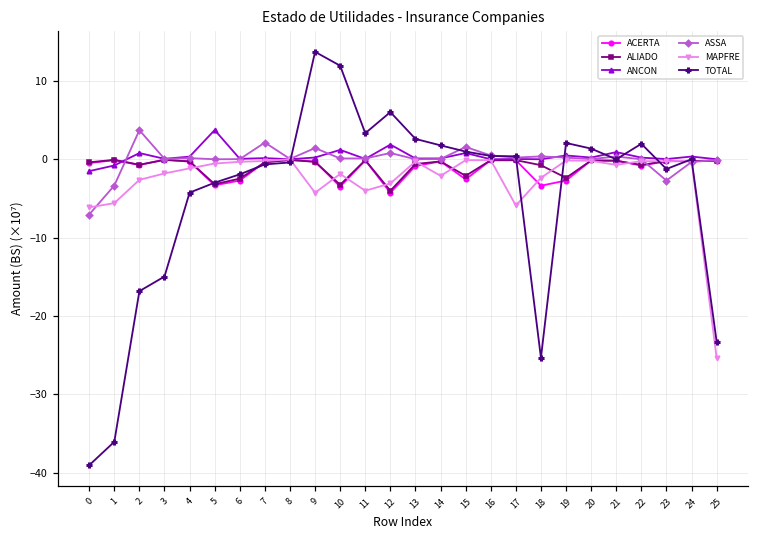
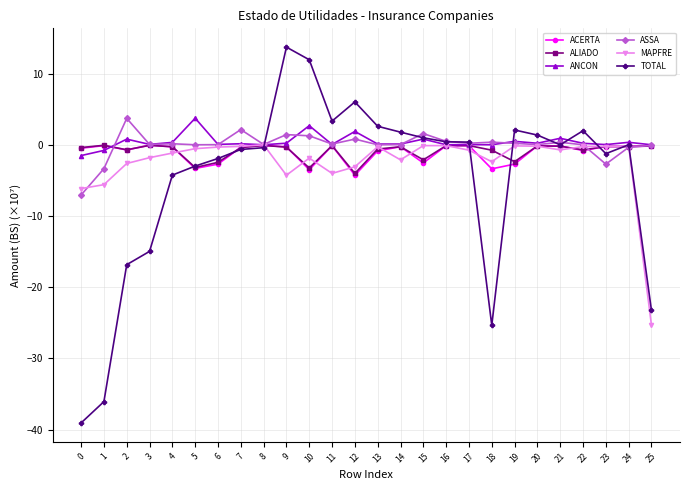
  {
    "ACERTA": {
      "15": -3,
      "18": -3
    },
    "ANCON": {
      "0": -2,
      "1": -1,
      "2": 1,
      "5": 4,
      "7": 0,
      "9": 0,
-     "10": 1,
+     "10": 3,
      "12": 2,
      "18": 0,
      "21": 1
    },
    "ASSA": {
      "0": -7,
      "1": -3,
      "2": 4,
      "5": 0,
      "7": 2,
      "9": 1,
-     "10": 0,
+     "10": 1,
      "12": 1,
      "15": 2,
      "18": 0,
      "23": -3
    },
    "MAPFRE": {
      "0": -6,
      "1": -6,
      "2": -3,
      "3": -2,
      "4": -1,
      "5": -1,
      "9": -4,
      "10": -2,
      "11": -4,
      "12": -3,
      "14": -2,
      "15": 0,
-     "17": -6,
+     "17": -1,
      "18": -2,
      "19": 0,
      "21": -1,
      "25": -25
    }
  }
